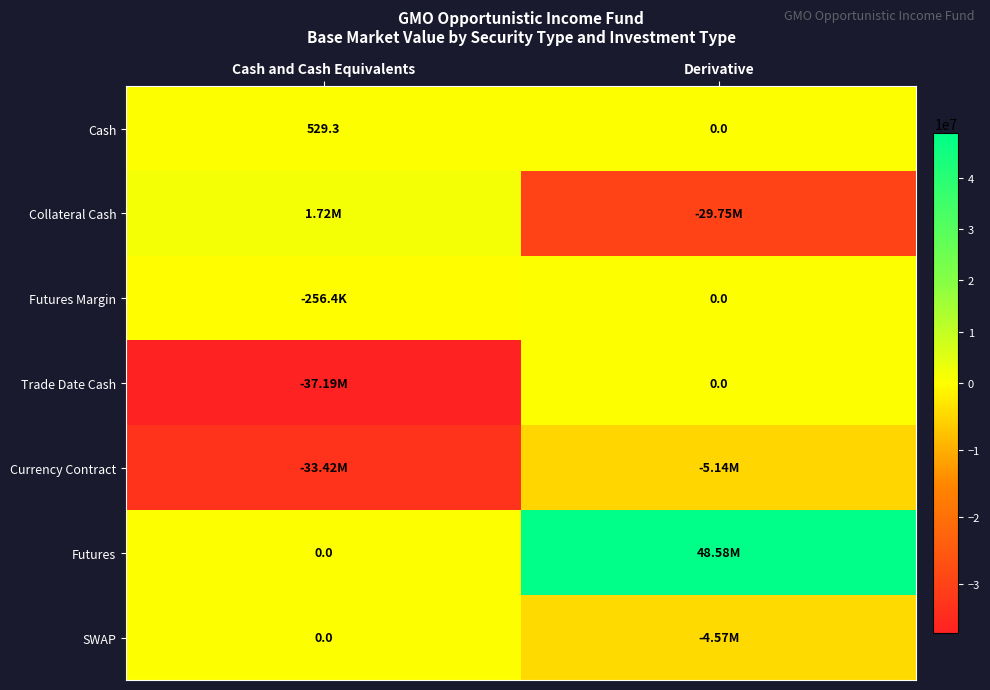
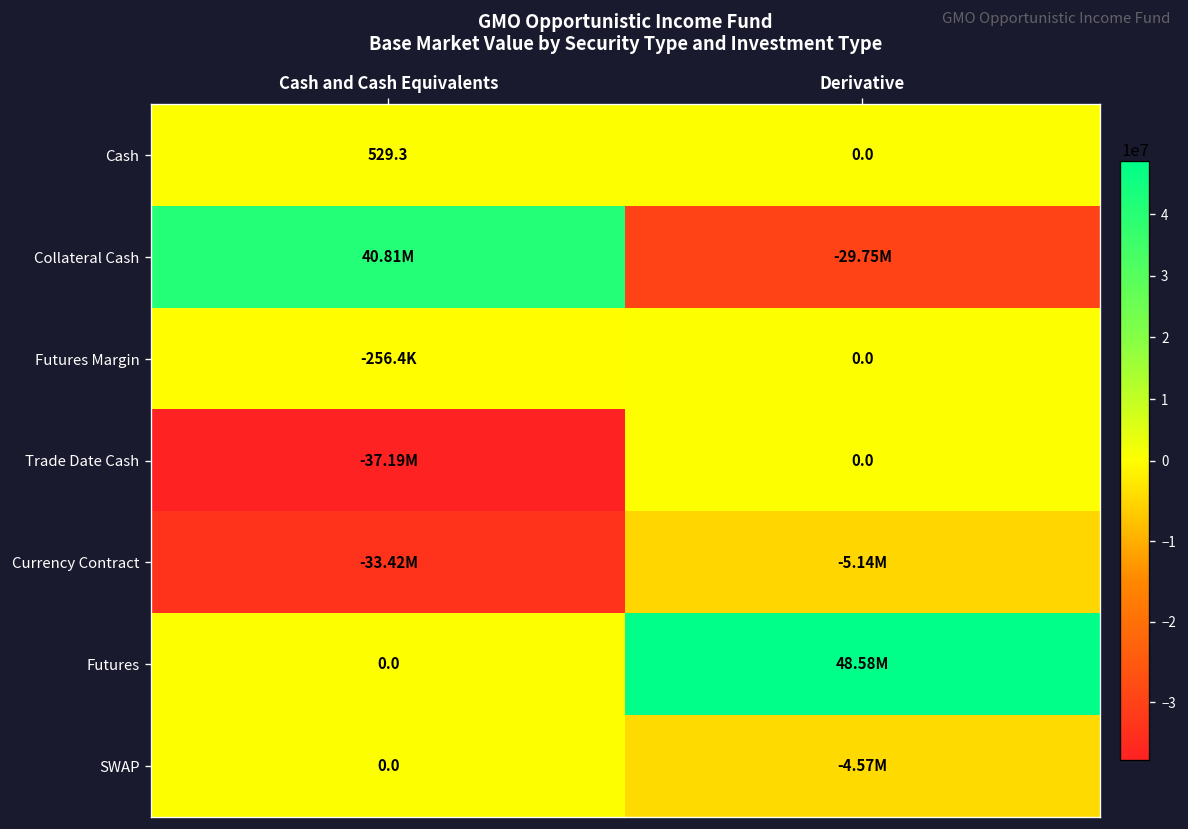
  {
    "Cash": {
      "Cash and Cash Equivalents": "529.3",
      "Derivative": "0.0"
    },
    "Collateral Cash": {
-     "Cash and Cash Equivalents": "1.72M",
+     "Cash and Cash Equivalents": "40.81M",
      "Derivative": "-29.75M"
    },
    "Futures Margin": {
      "Cash and Cash Equivalents": "-256.4K",
      "Derivative": "0.0"
    },
    "Trade Date Cash": {
      "Cash and Cash Equivalents": "-37.19M",
      "Derivative": "0.0"
    },
    "Currency Contract": {
      "Cash and Cash Equivalents": "-33.42M",
      "Derivative": "-5.14M"
    },
    "Futures": {
      "Cash and Cash Equivalents": "0.0",
      "Derivative": "48.58M"
    },
    "SWAP": {
      "Cash and Cash Equivalents": "0.0",
      "Derivative": "-4.57M"
    }
  }
